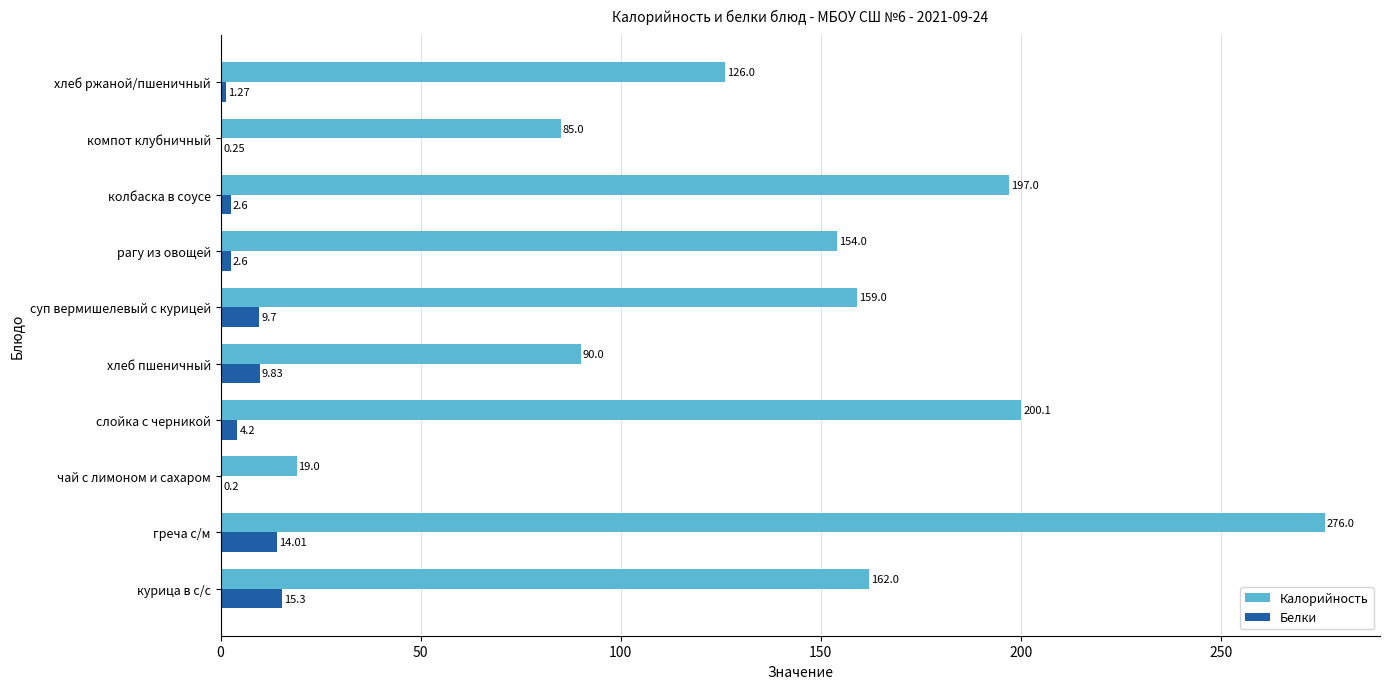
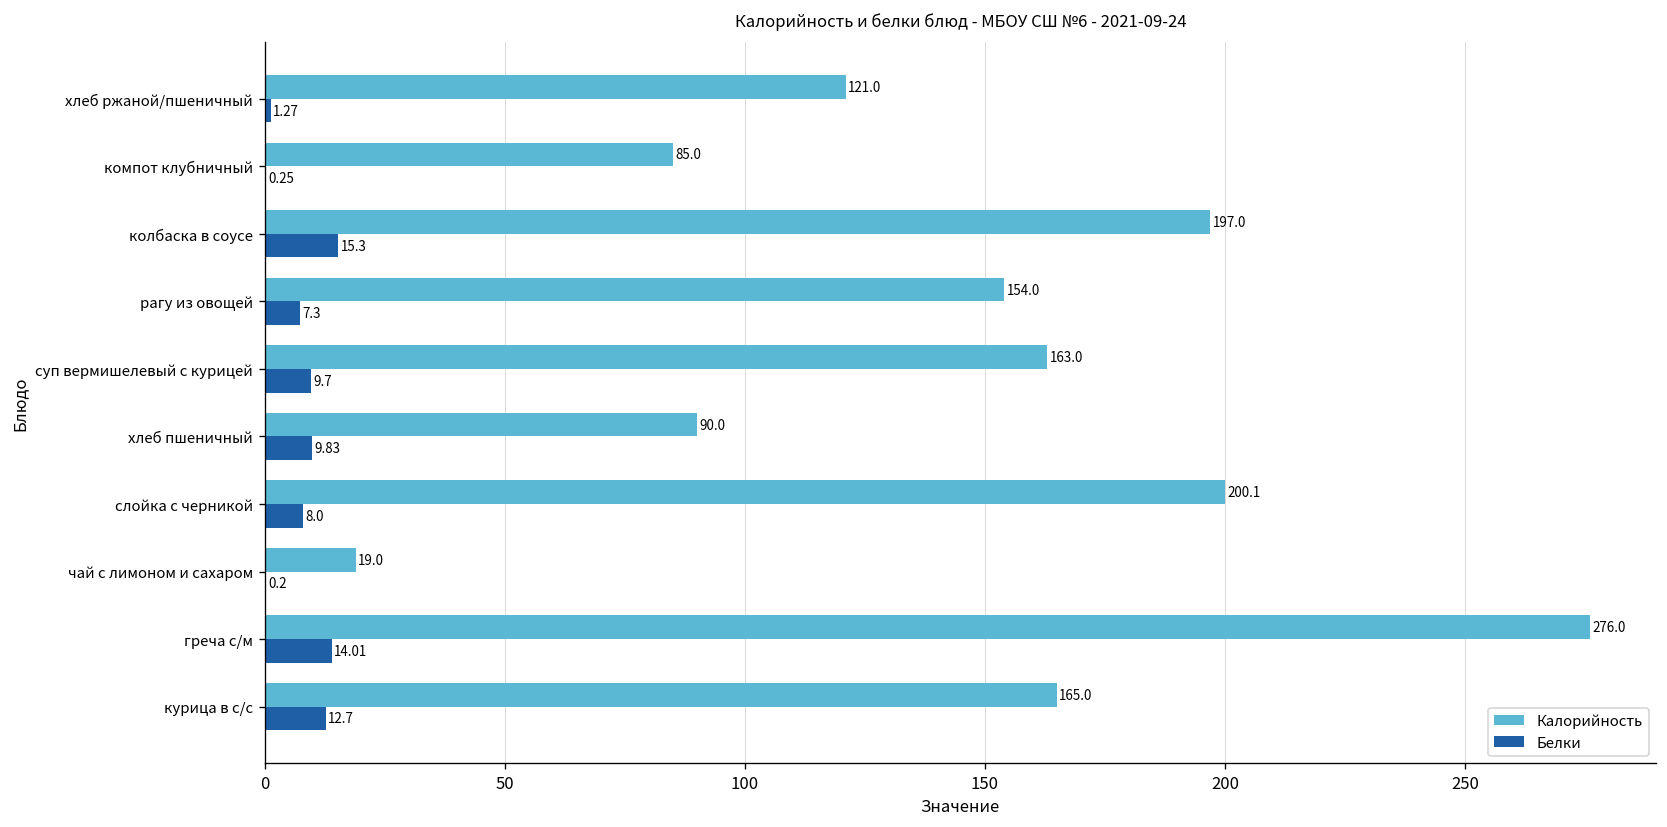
  {
    "Калорийность": {
-     "хлеб ржаной/пшеничный": 126.0,
+     "хлеб ржаной/пшеничный": 121.0,
      "компот клубничный": 85.0,
      "колбаска в соусе": 197.0,
      "рагу из овощей": 154.0,
-     "суп вермишелевый с курицей": 159.0,
+     "суп вермишелевый с курицей": 163.0,
      "хлеб пшеничный": 90.0,
      "слойка с черникой": 200.1,
      "чай с лимоном и сахаром": 19.0,
      "греча с/м": 276.0,
-     "курица в с/с": 162.0
+     "курица в с/с": 165.0
    },
    "Белки": {
      "хлеб ржаной/пшеничный": 1.27,
      "компот клубничный": 0.25,
-     "колбаска в соусе": 2.6,
-     "рагу из овощей": 2.6,
+     "колбаска в соусе": 15.3,
+     "рагу из овощей": 7.3,
      "суп вермишелевый с курицей": 9.7,
      "хлеб пшеничный": 9.83,
-     "слойка с черникой": 4.2,
+     "слойка с черникой": 8.0,
      "чай с лимоном и сахаром": 0.2,
      "греча с/м": 14.01,
-     "курица в с/с": 15.3
+     "курица в с/с": 12.7
    }
  }
